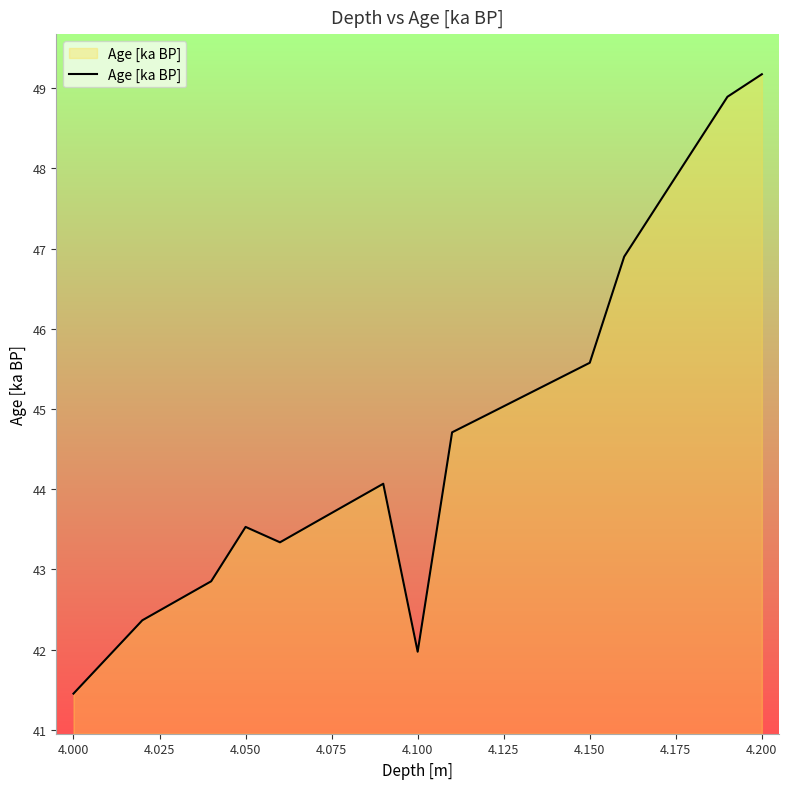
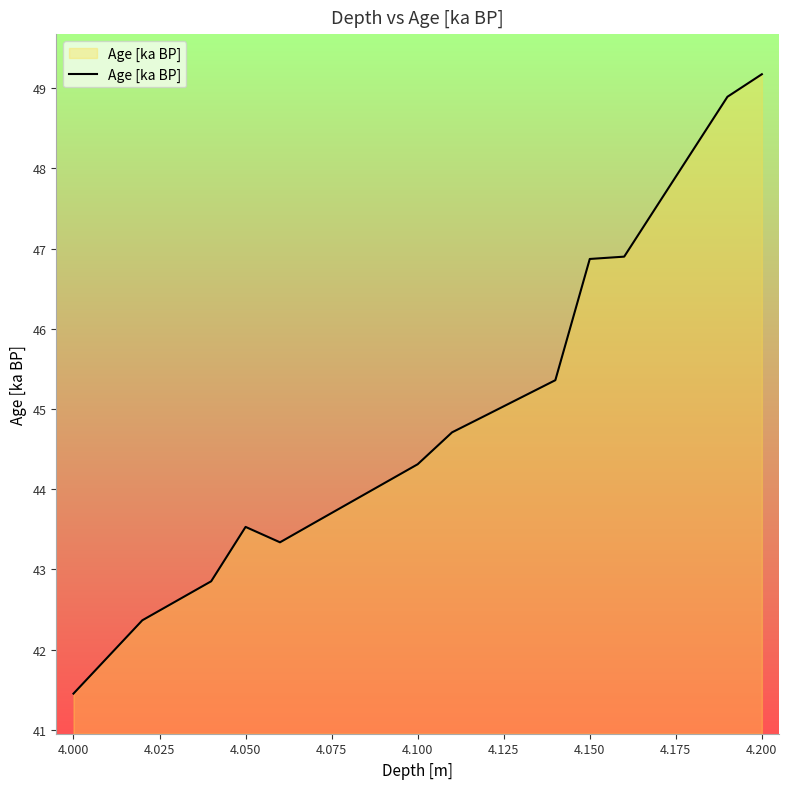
  {
    "4.000": 41.5,
    "4.050": 43.5,
-   "4.100": 42.0,
-   "4.150": 45.6,
+   "4.100": 44.3,
+   "4.150": 46.9,
    "4.200": 49.2
  }
